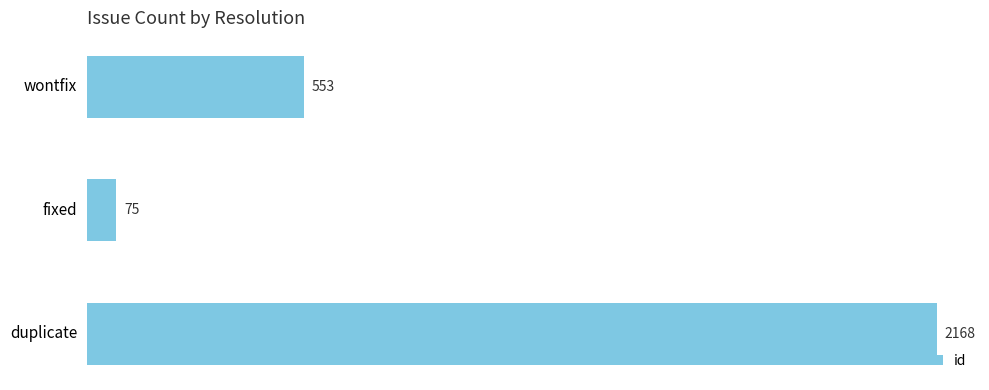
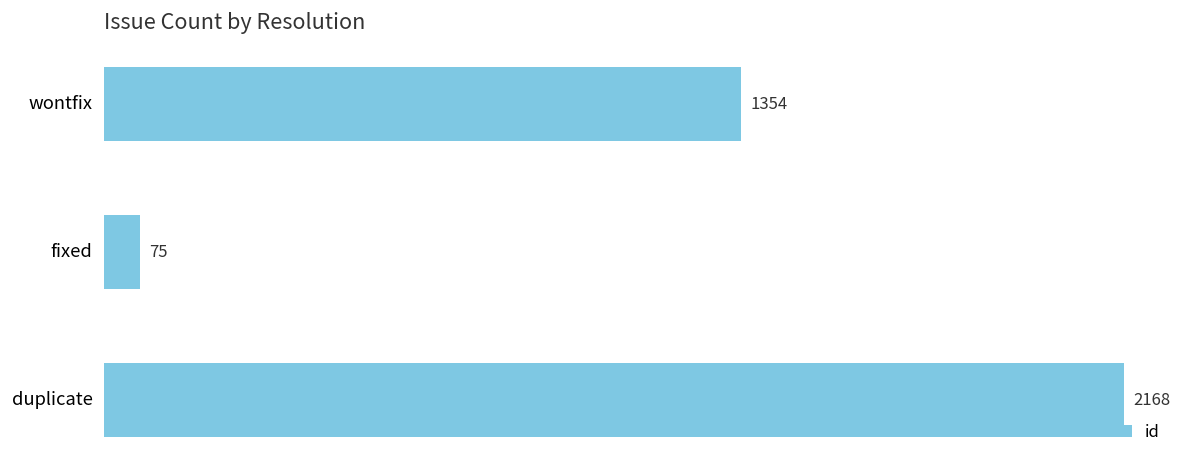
  {
-   "wontfix": 553,
+   "wontfix": 1354,
    "fixed": 75,
    "duplicate": 2168
  }
